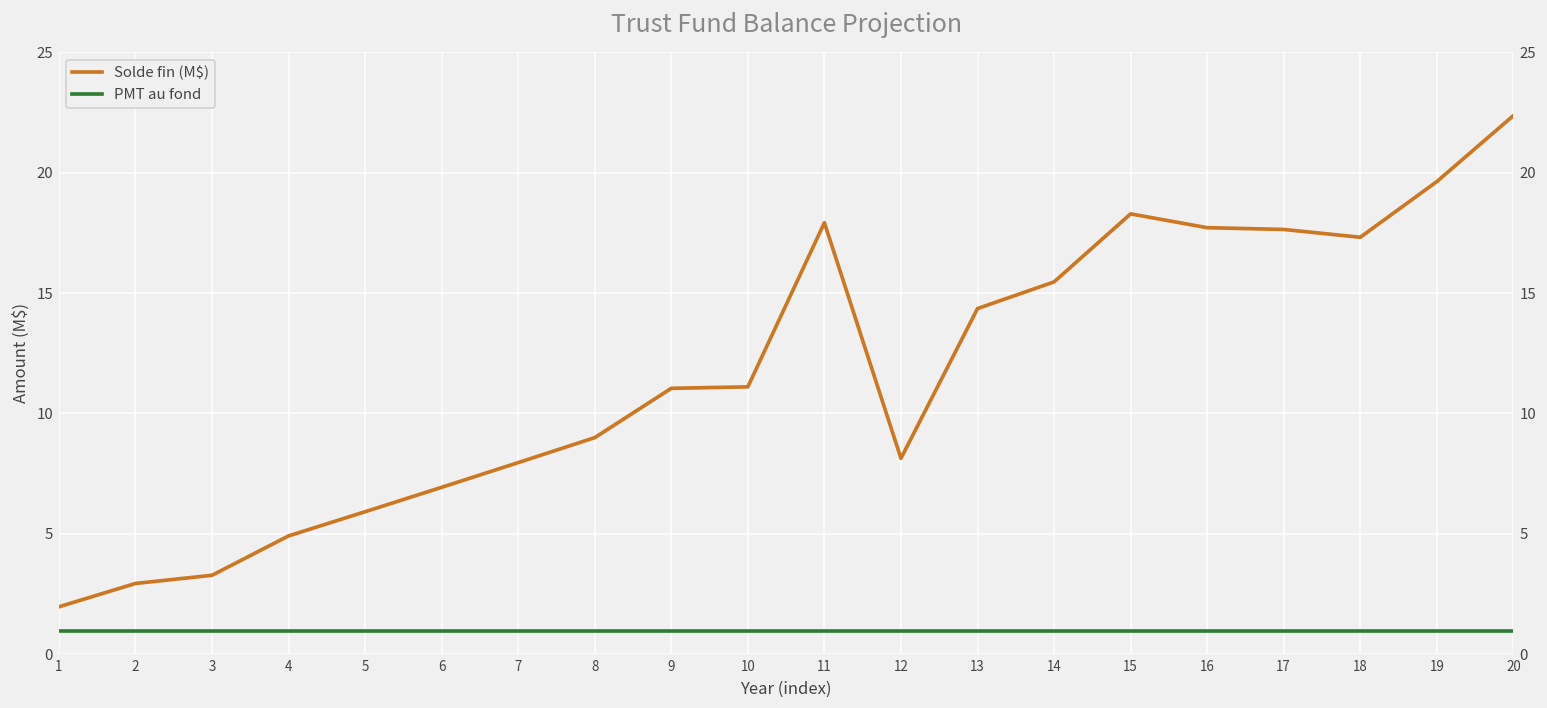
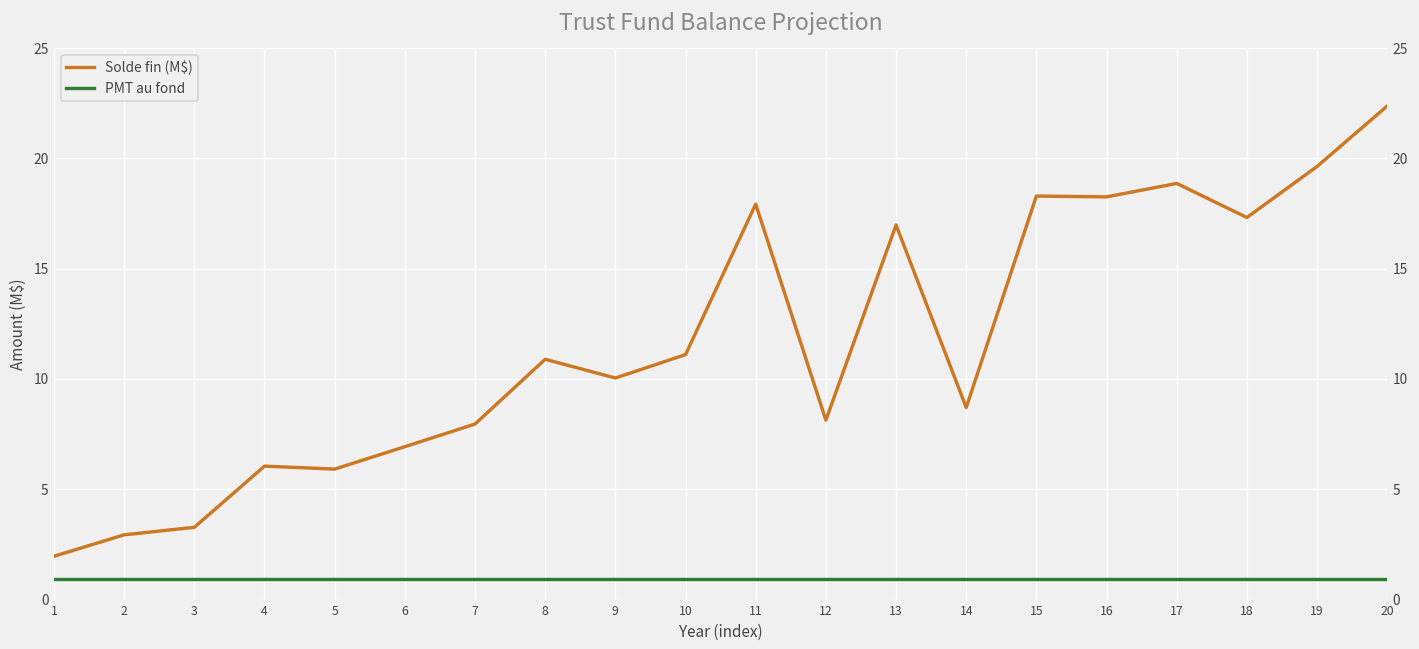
  {
    "Solde fin (M$)": {
      "1": 2.0,
      "2": 2.9,
      "3": 3.3,
-     "4": 4.9,
+     "4": 6.0,
      "5": 5.9,
      "6": 6.9,
      "7": 8.0,
-     "8": 9.0,
-     "9": 11.0,
+     "8": 10.9,
+     "9": 10.0,
      "10": 11.1,
      "11": 17.9,
      "12": 8.1,
-     "13": 14.4,
-     "14": 15.5,
+     "13": 17.0,
+     "14": 8.7,
      "15": 18.3,
-     "16": 17.7,
-     "17": 17.6,
+     "16": 18.3,
+     "17": 18.9,
      "18": 17.3,
      "19": 19.6,
      "20": 22.4
    },
    "PMT au fond": {
      "1": 1.0,
      "2": 1.0,
      "3": 1.0,
      "4": 1.0,
      "5": 1.0,
      "6": 1.0,
      "7": 1.0,
      "8": 1.0,
      "9": 1.0,
      "10": 1.0,
      "11": 1.0,
      "12": 1.0,
      "13": 1.0,
      "14": 1.0,
      "15": 1.0,
      "16": 1.0,
      "17": 1.0,
      "18": 1.0,
      "19": 1.0,
      "20": 1.0
    }
  }
